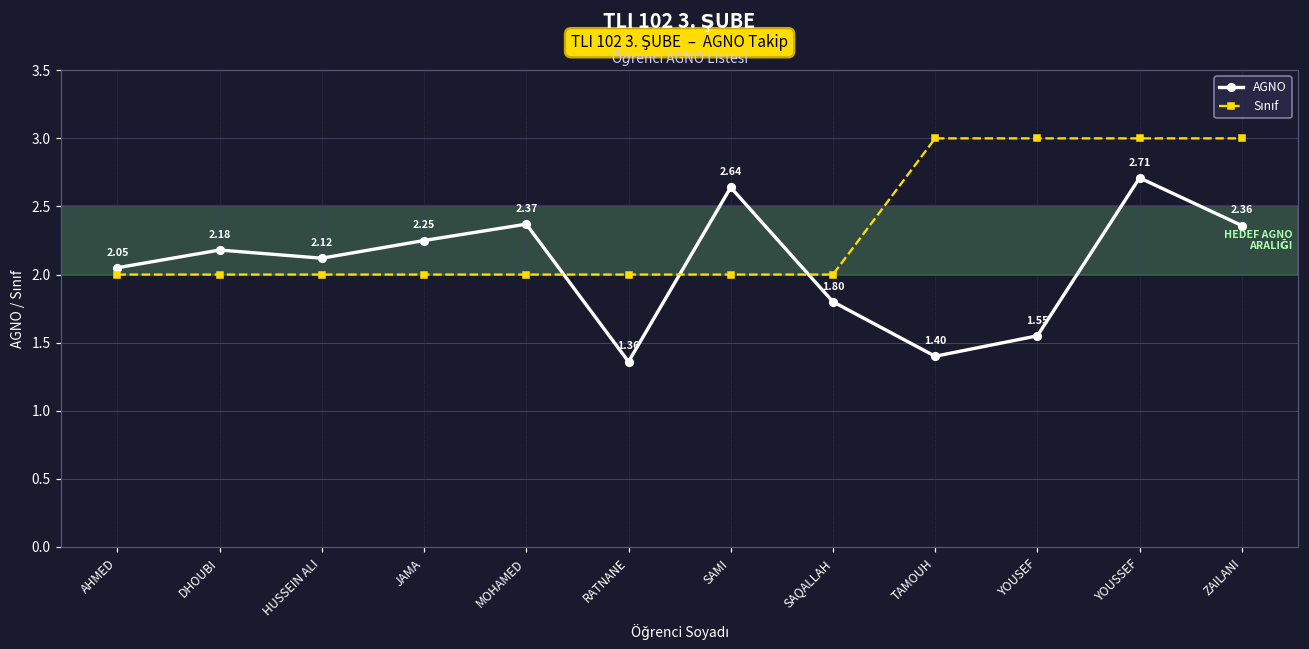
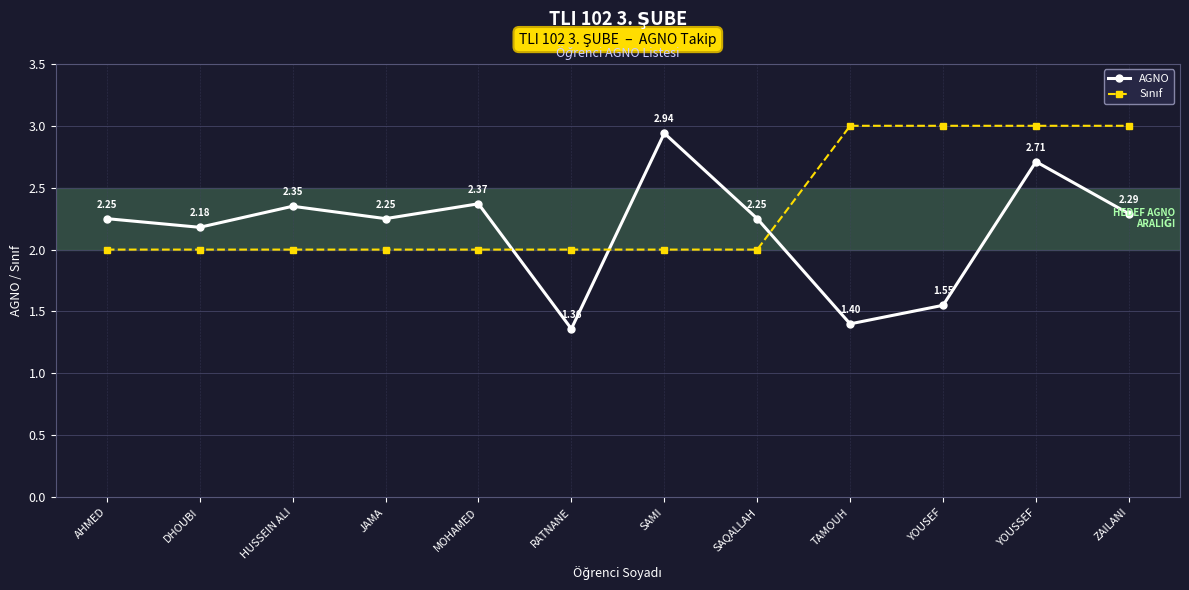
  {
    "AGNO": {
-     "AHMED": 2.05,
+     "AHMED": 2.25,
      "DHOUBI": 2.18,
-     "HUSSEIN ALI": 2.12,
+     "HUSSEIN ALI": 2.35,
      "JAMA": 2.25,
      "MOHAMED": 2.37,
      "RATNANE": 1.36,
-     "SAMI": 2.64,
-     "SAQALLAH": 1.80,
+     "SAMI": 2.94,
+     "SAQALLAH": 2.25,
      "TAMOUH": 1.40,
      "YOUSEF": 1.55,
      "YOUSSEF": 2.71,
-     "ZAILANI": 2.36
+     "ZAILANI": 2.29
    },
    "Sınıf": {
      "AHMED": 2.00,
      "DHOUBI": 2.00,
      "HUSSEIN ALI": 2.00,
      "JAMA": 2.00,
      "MOHAMED": 2.00,
      "RATNANE": 2.00,
      "SAMI": 2.00,
      "TAMOUH": 3.00,
      "YOUSEF": 3.00,
      "YOUSSEF": 3.00,
      "ZAILANI": 3.00
    }
  }
